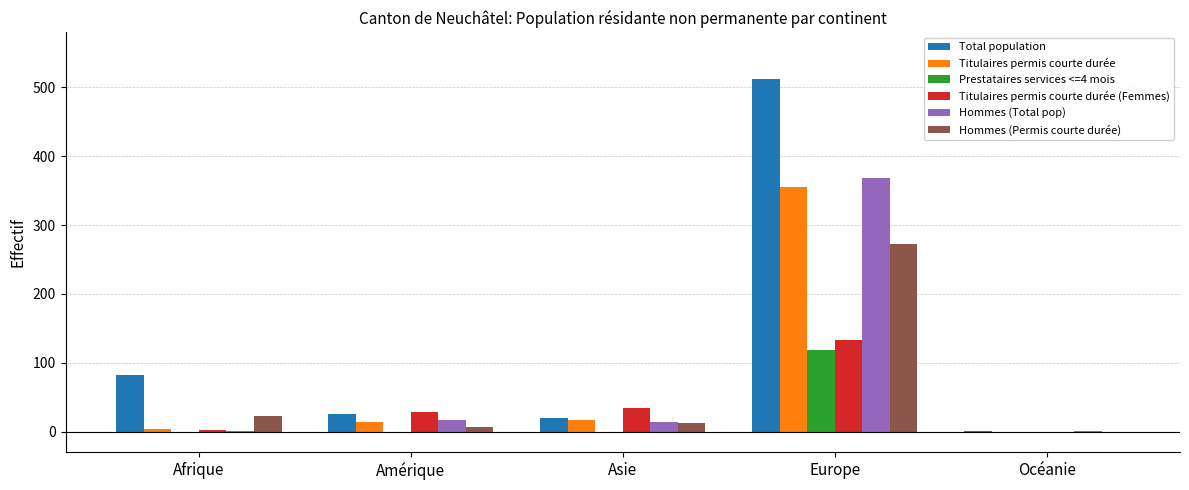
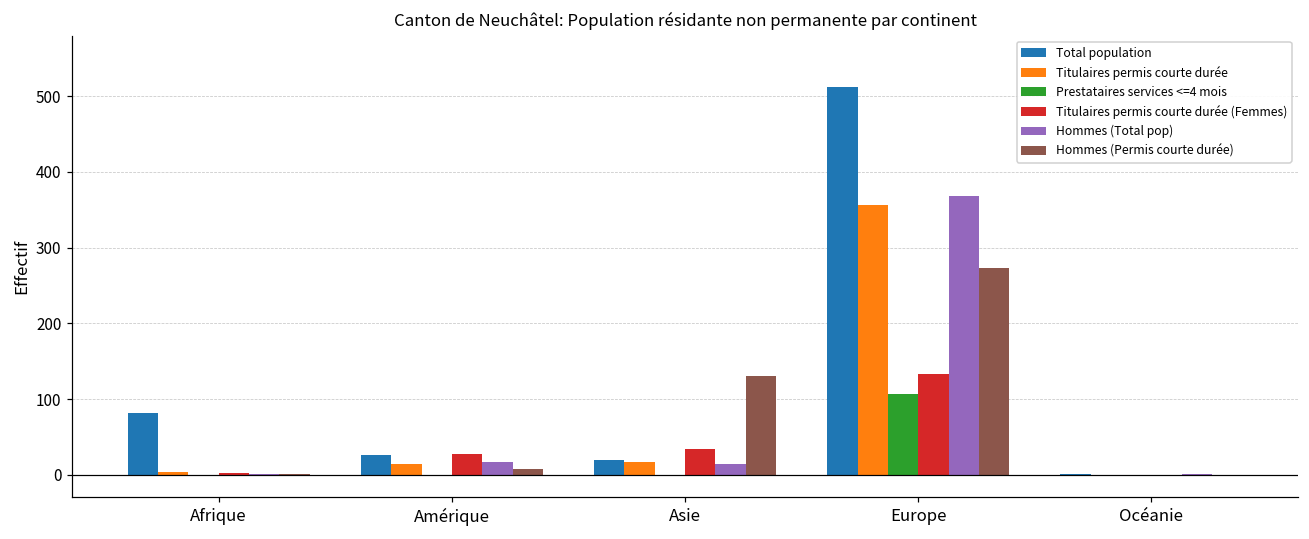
  {
    "Total population": {
      "Afrique": 80,
      "Amérique": 30,
      "Asie": 20,
      "Europe": 510
    },
    "Titulaires permis courte durée": {
      "Amérique": 10,
      "Asie": 20,
      "Europe": 360,
      "Océanie": 0
    },
    "Prestataires services <=4 mois": {
      "Afrique": 0,
      "Amérique": 0,
      "Asie": 0,
-     "Europe": 120,
+     "Europe": 110,
      "Océanie": 0
    },
    "Titulaires permis courte durée (Femmes)": {
      "Amérique": 30,
      "Asie": 30,
      "Europe": 130,
      "Océanie": 0
    },
    "Hommes (Total pop)": {
      "Amérique": 20,
      "Asie": 10,
      "Europe": 370
    },
    "Hommes (Permis courte durée)": {
-     "Afrique": 20,
+     "Afrique": 0,
      "Amérique": 10,
-     "Asie": 10,
+     "Asie": 130,
      "Europe": 270,
      "Océanie": 0
    }
  }
